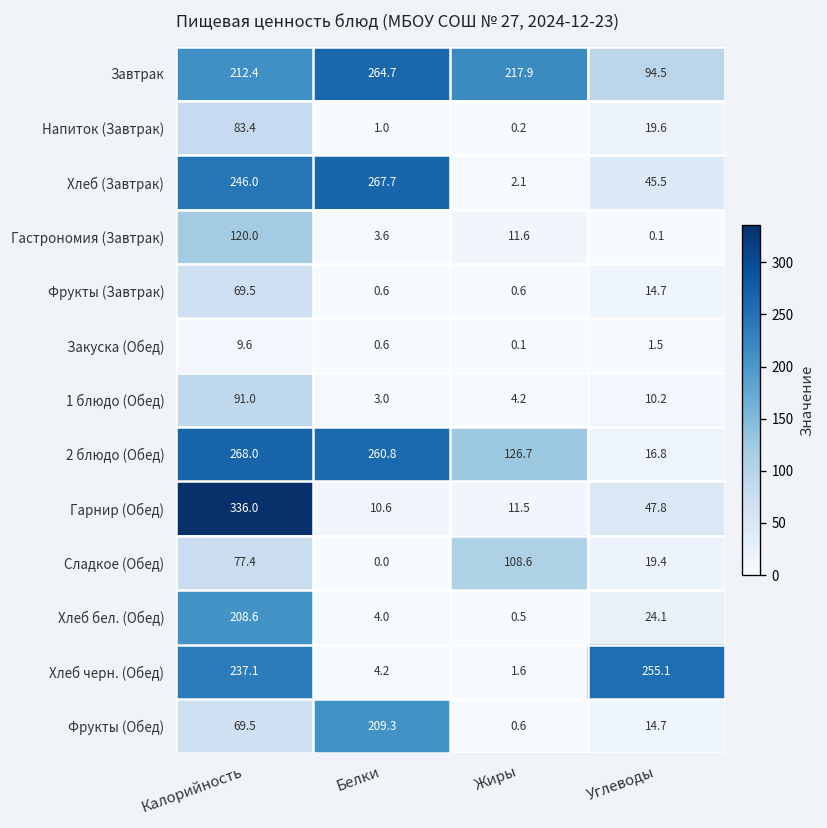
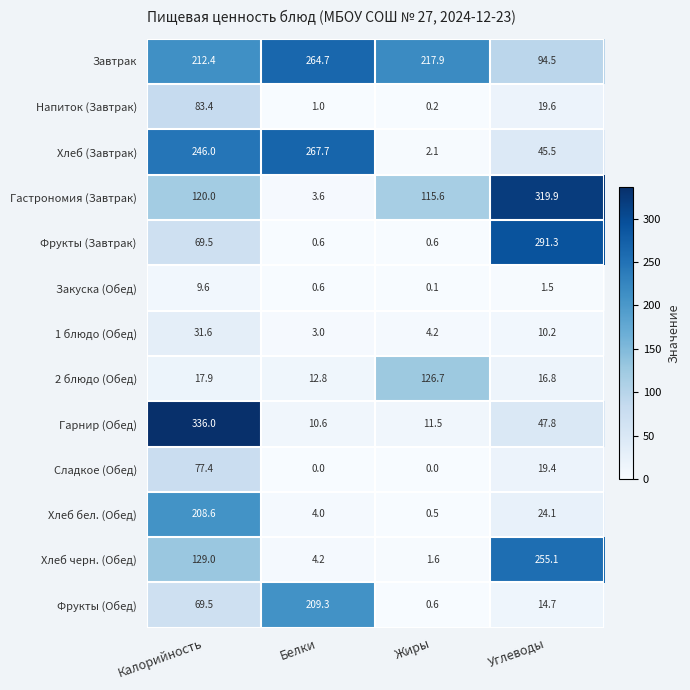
  {
    "Завтрак": {
      "Калорийность": 212.4,
      "Белки": 264.7,
      "Жиры": 217.9,
      "Углеводы": 94.5
    },
    "Напиток (Завтрак)": {
      "Калорийность": 83.4,
      "Белки": 1.0,
      "Жиры": 0.2,
      "Углеводы": 19.6
    },
    "Хлеб (Завтрак)": {
      "Калорийность": 246.0,
      "Белки": 267.7,
      "Жиры": 2.1,
      "Углеводы": 45.5
    },
    "Гастрономия (Завтрак)": {
      "Калорийность": 120.0,
      "Белки": 3.6,
-     "Жиры": 11.6,
-     "Углеводы": 0.1
+     "Жиры": 115.6,
+     "Углеводы": 319.9
    },
    "Фрукты (Завтрак)": {
      "Калорийность": 69.5,
      "Белки": 0.6,
      "Жиры": 0.6,
-     "Углеводы": 14.7
+     "Углеводы": 291.3
    },
    "Закуска (Обед)": {
      "Калорийность": 9.6,
      "Белки": 0.6,
      "Жиры": 0.1,
      "Углеводы": 1.5
    },
    "1 блюдо (Обед)": {
-     "Калорийность": 91.0,
+     "Калорийность": 31.6,
      "Белки": 3.0,
      "Жиры": 4.2,
      "Углеводы": 10.2
    },
    "2 блюдо (Обед)": {
-     "Калорийность": 268.0,
-     "Белки": 260.8,
+     "Калорийность": 17.9,
+     "Белки": 12.8,
      "Жиры": 126.7,
      "Углеводы": 16.8
    },
    "Гарнир (Обед)": {
      "Калорийность": 336.0,
      "Белки": 10.6,
      "Жиры": 11.5,
      "Углеводы": 47.8
    },
    "Сладкое (Обед)": {
      "Калорийность": 77.4,
      "Белки": 0.0,
-     "Жиры": 108.6,
+     "Жиры": 0.0,
      "Углеводы": 19.4
    },
    "Хлеб бел. (Обед)": {
      "Калорийность": 208.6,
      "Белки": 4.0,
      "Жиры": 0.5,
      "Углеводы": 24.1
    },
    "Хлеб черн. (Обед)": {
-     "Калорийность": 237.1,
+     "Калорийность": 129.0,
      "Белки": 4.2,
      "Жиры": 1.6,
      "Углеводы": 255.1
    },
    "Фрукты (Обед)": {
      "Калорийность": 69.5,
      "Белки": 209.3,
      "Жиры": 0.6,
      "Углеводы": 14.7
    }
  }
